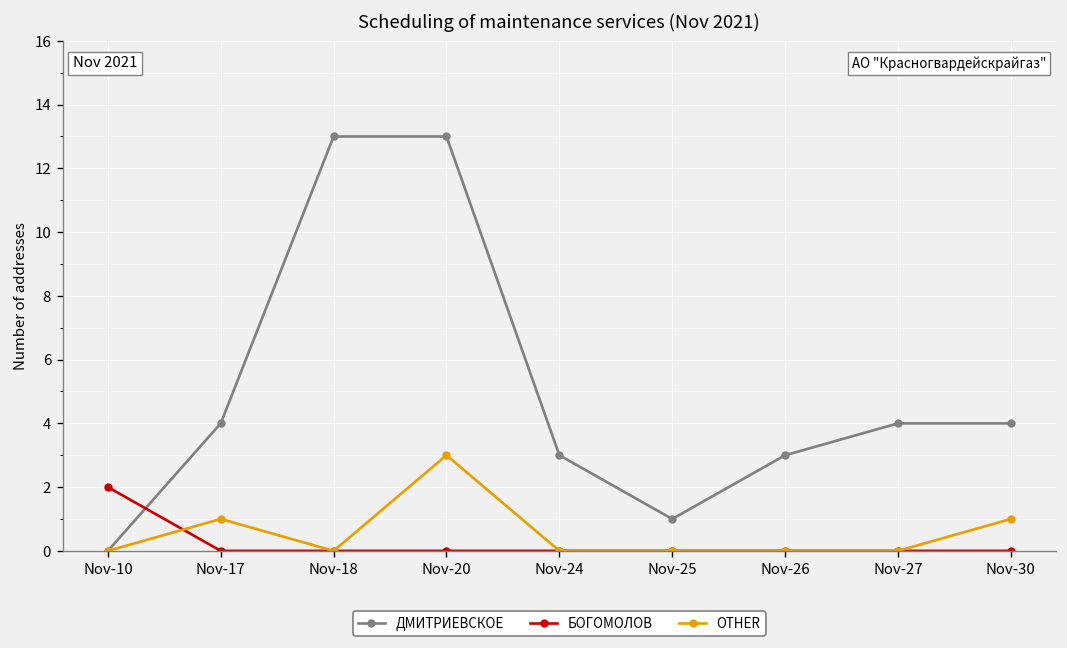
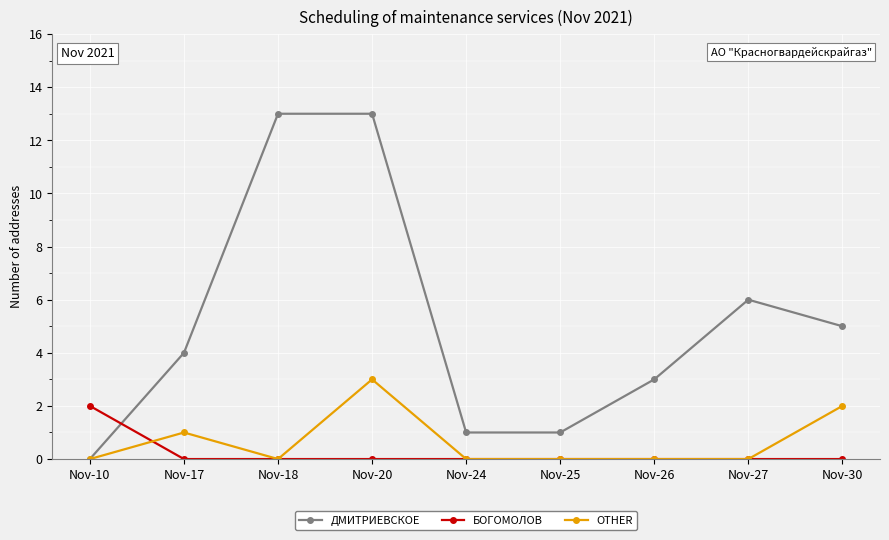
  {
    "ДМИТРИЕВСКОЕ": {
      "Nov-17": 4,
      "Nov-18": 13,
      "Nov-20": 13,
-     "Nov-24": 3,
+     "Nov-24": 1,
      "Nov-25": 1,
      "Nov-26": 3,
-     "Nov-27": 4,
-     "Nov-30": 4
+     "Nov-27": 6,
+     "Nov-30": 5
    },
    "БОГОМОЛОВ": {
      "Nov-10": 2,
      "Nov-17": 0,
      "Nov-20": 0,
      "Nov-30": 0
    },
    "OTHER": {
      "Nov-17": 1,
      "Nov-20": 3,
-     "Nov-30": 1
+     "Nov-30": 2
    }
  }
